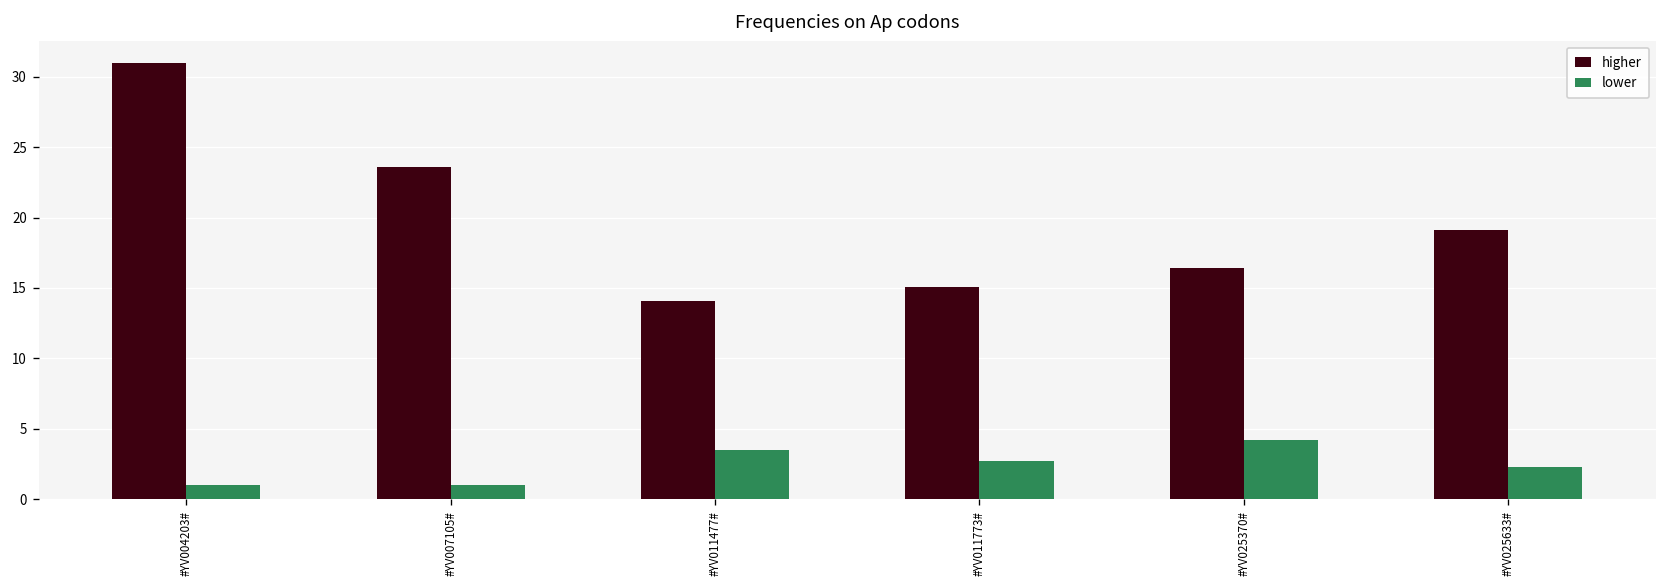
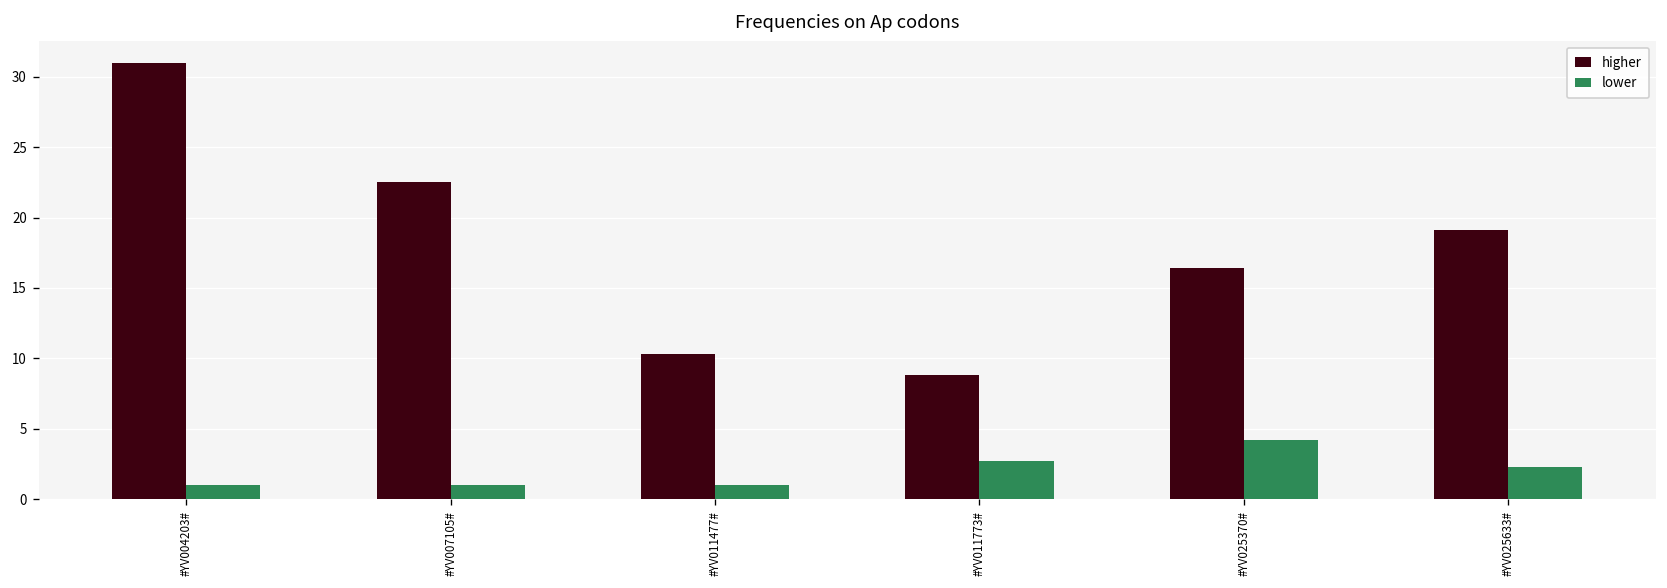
  {
    "higher": {
      "#YV004203#": 31.0,
-     "#YV007105#": 23.6,
-     "#YV011477#": 14.1,
-     "#YV011773#": 15.1,
+     "#YV007105#": 22.5,
+     "#YV011477#": 10.3,
+     "#YV011773#": 8.8,
      "#YV025370#": 16.4,
      "#YV025633#": 19.1
    },
    "lower": {
      "#YV004203#": 1.0,
      "#YV007105#": 1.0,
-     "#YV011477#": 3.5,
+     "#YV011477#": 1.0,
      "#YV011773#": 2.7,
      "#YV025370#": 4.2,
      "#YV025633#": 2.3
    }
  }
